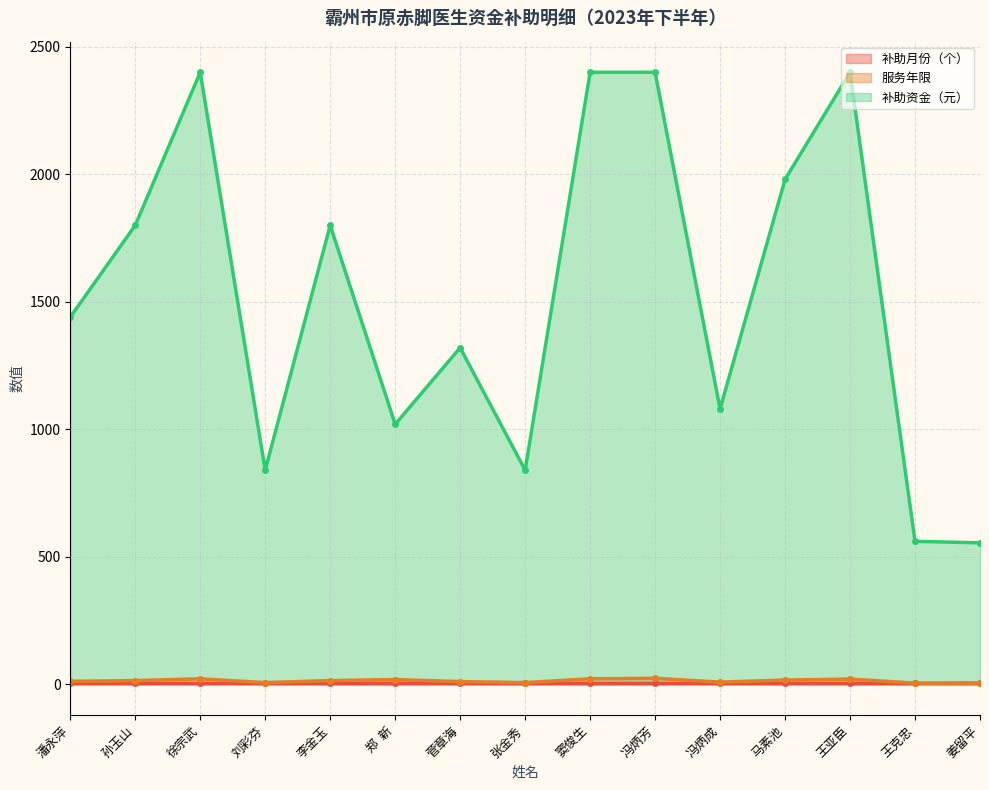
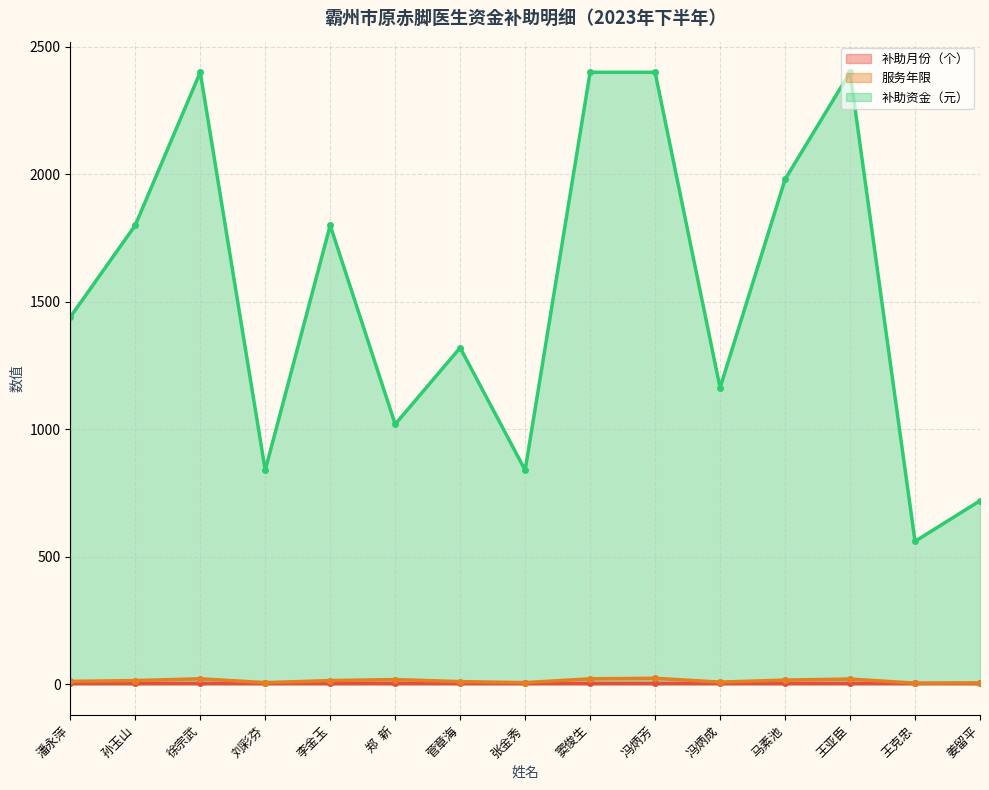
  {
    "补助资金（元）": {
      "潘永萍": 1440,
      "孙玉山": 1800,
      "徐宗武": 2400,
      "刘彩芬": 840,
      "李金玉": 1800,
      "郑 新": 1020,
      "菅章海": 1320,
      "张金秀": 840,
      "窦俊生": 2400,
      "冯炳芳": 2400,
-     "冯炳成": 1080,
+     "冯炳成": 1160,
      "马素池": 1980,
      "王克忠": 560,
-     "姜留平": 560
+     "姜留平": 720
    }
  }
